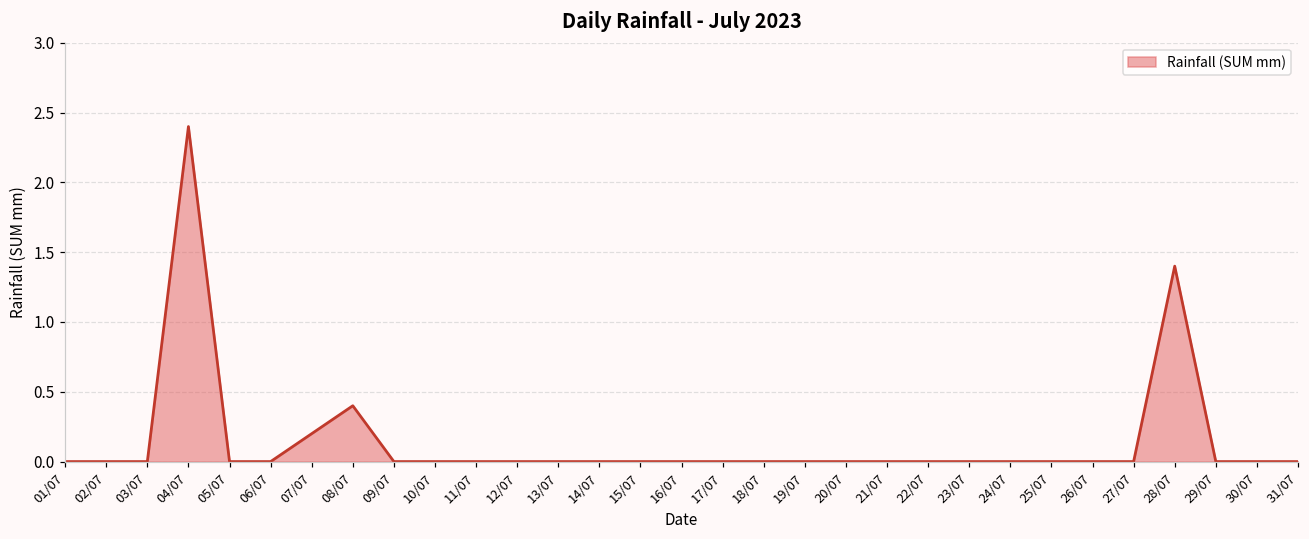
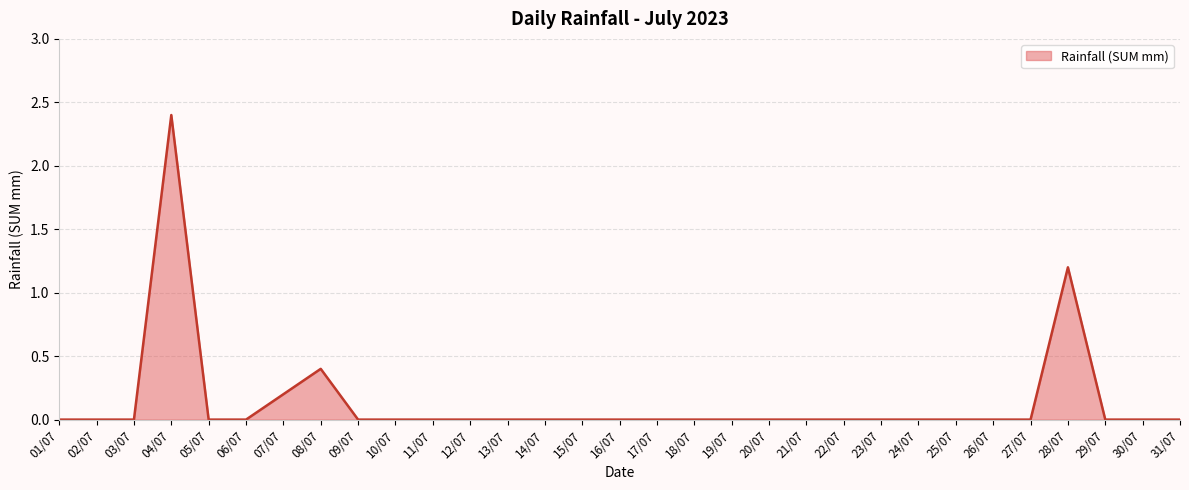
  {
    "01/07": 0.0,
    "02/07": 0.0,
    "03/07": 0.0,
    "04/07": 2.4,
    "05/07": 0.0,
    "06/07": 0.0,
    "07/07": 0.2,
    "08/07": 0.4,
    "09/07": 0.0,
    "10/07": 0.0,
    "11/07": 0.0,
    "12/07": 0.0,
    "13/07": 0.0,
    "14/07": 0.0,
    "15/07": 0.0,
    "16/07": 0.0,
    "17/07": 0.0,
    "18/07": 0.0,
    "19/07": 0.0,
    "20/07": 0.0,
    "21/07": 0.0,
    "22/07": 0.0,
    "23/07": 0.0,
    "24/07": 0.0,
    "25/07": 0.0,
    "26/07": 0.0,
    "27/07": 0.0,
-   "28/07": 1.4,
+   "28/07": 1.2,
    "29/07": 0.0,
    "30/07": 0.0,
    "31/07": 0.0
  }
